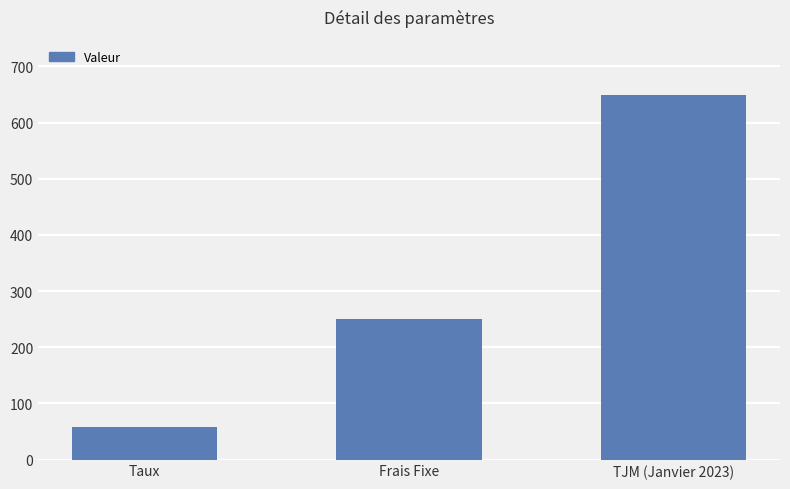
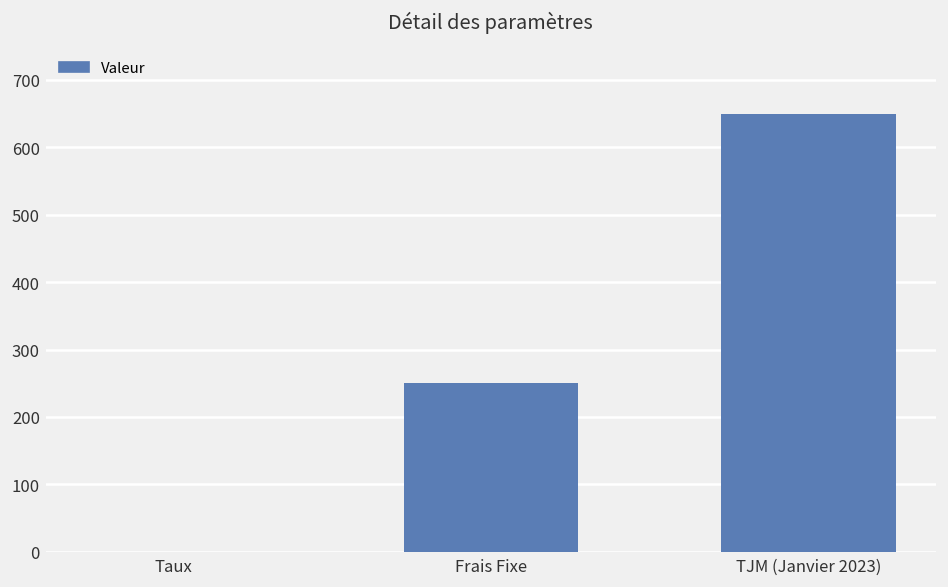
  {
-   "Taux": 60,
+   "Taux": 0,
    "Frais Fixe": 250,
    "TJM (Janvier 2023)": 650
  }
